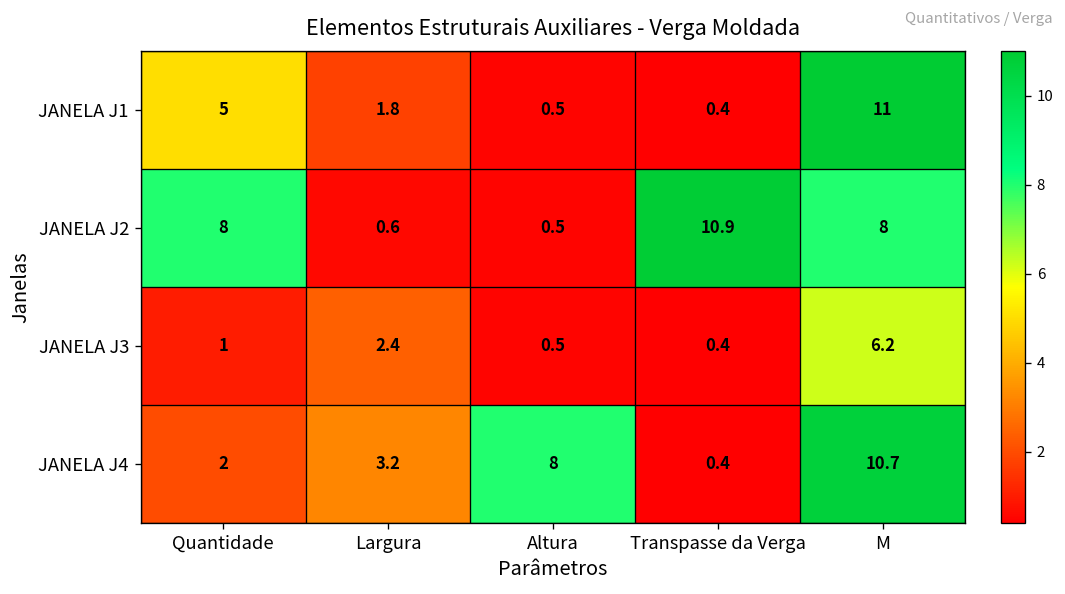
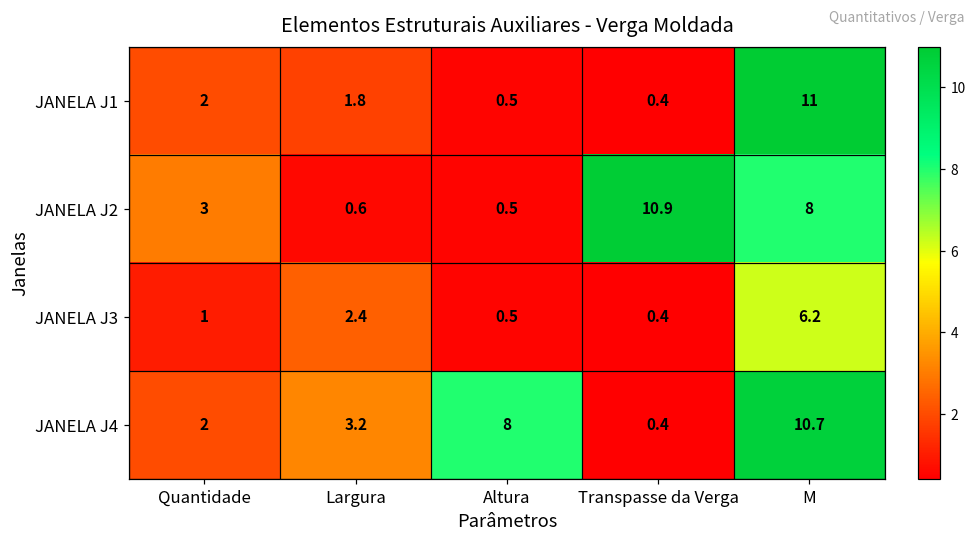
  {
    "JANELA J1": {
-     "Quantidade": 5,
+     "Quantidade": 2,
      "Largura": 1.8,
      "Altura": 0.5,
      "Transpasse da Verga": 0.4,
      "M": 11
    },
    "JANELA J2": {
-     "Quantidade": 8,
+     "Quantidade": 3,
      "Largura": 0.6,
      "Altura": 0.5,
      "Transpasse da Verga": 10.9,
      "M": 8
    },
    "JANELA J3": {
      "Quantidade": 1,
      "Largura": 2.4,
      "Altura": 0.5,
      "Transpasse da Verga": 0.4,
      "M": 6.2
    },
    "JANELA J4": {
      "Quantidade": 2,
      "Largura": 3.2,
      "Altura": 8,
      "Transpasse da Verga": 0.4,
      "M": 10.7
    }
  }
